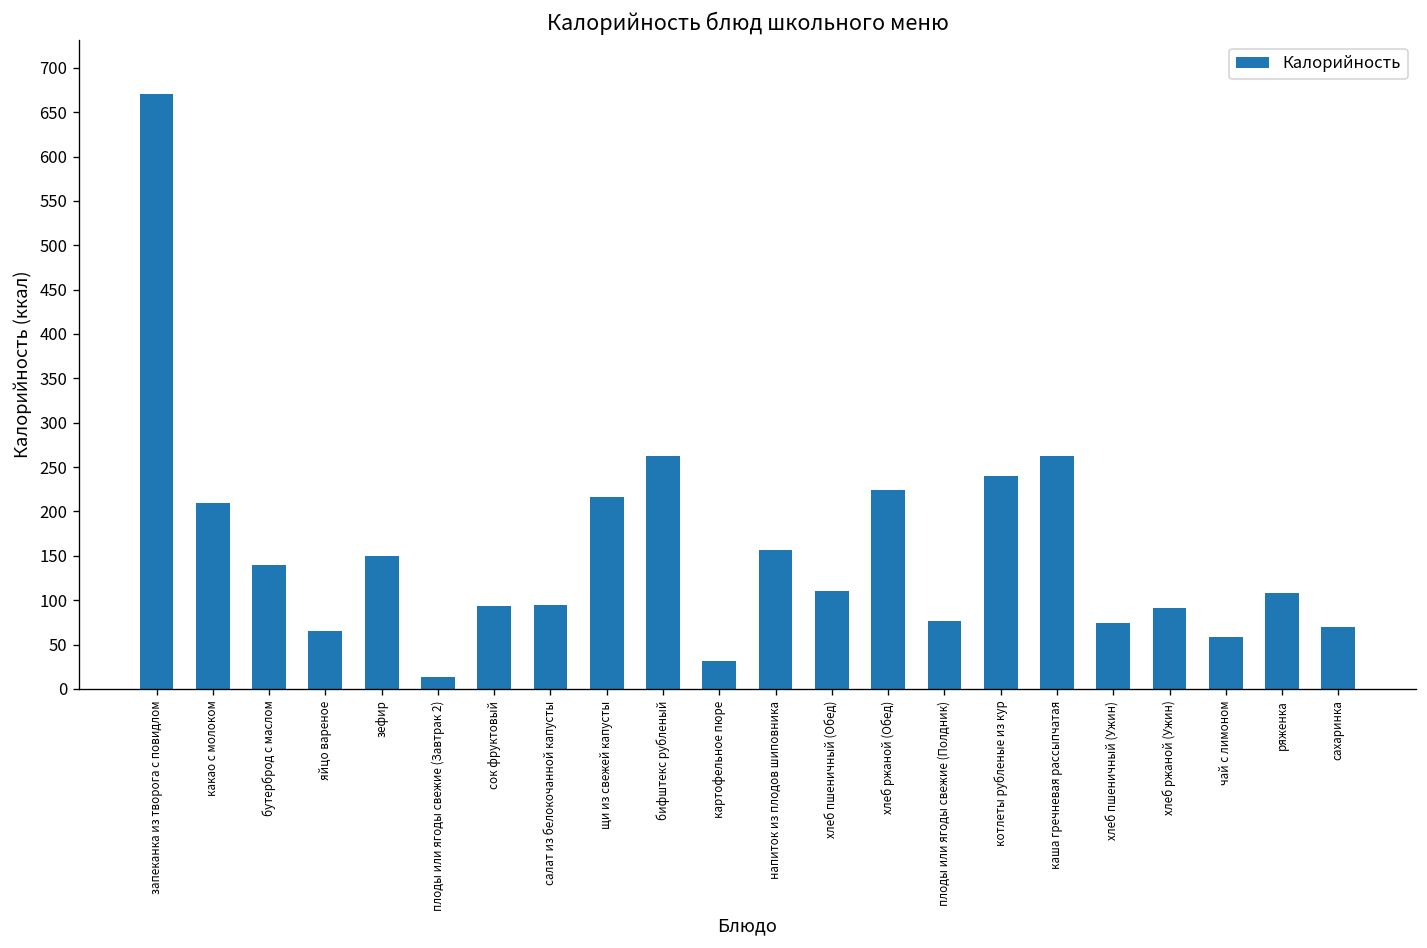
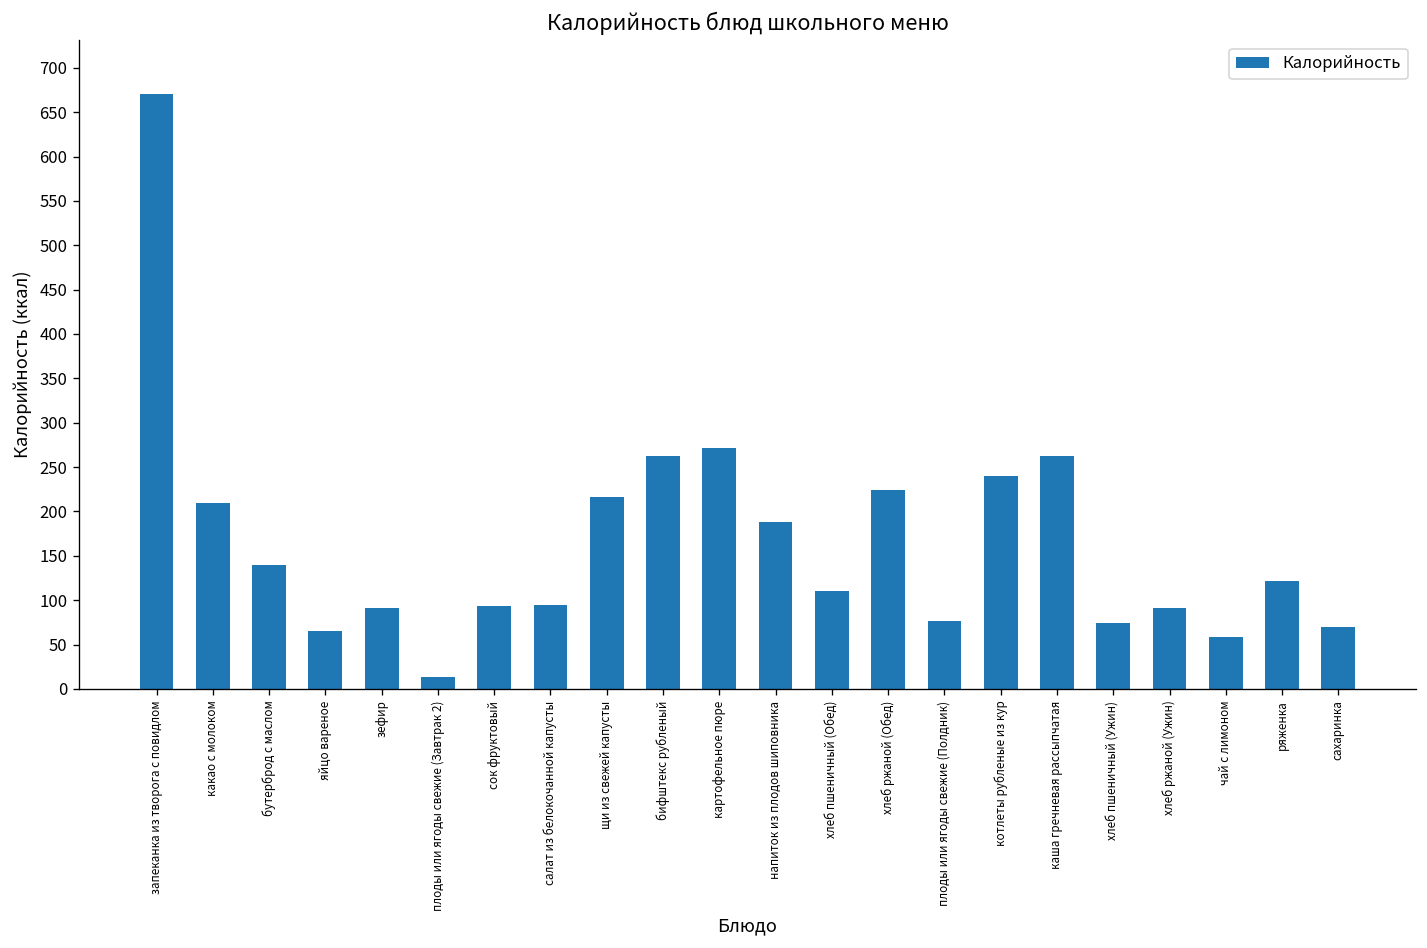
  {
    "запеканка из творога с повидлом": 670,
    "какао с молоком": 210,
    "бутерброд с маслом": 140,
    "яйцо вареное": 70,
-   "зефир": 150,
+   "зефир": 90,
    "плоды или ягоды свежие (Завтрак 2)": 10,
    "сок фруктовый": 90,
    "салат из белокочанной капусты": 100,
    "щи из свежей капусты": 220,
    "бифштекс рубленый": 260,
-   "картофельное пюре": 30,
-   "напиток из плодов шиповника": 160,
+   "картофельное пюре": 270,
+   "напиток из плодов шиповника": 190,
    "хлеб пшеничный (Обед)": 110,
    "хлеб ржаной (Обед)": 220,
    "плоды или ягоды свежие (Полдник)": 80,
    "котлеты рубленые из кур": 240,
    "каша гречневая рассыпчатая": 260,
    "хлеб пшеничный (Ужин)": 70,
    "хлеб ржаной (Ужин)": 90,
    "чай с лимоном": 60,
-   "ряженка": 110,
+   "ряженка": 120,
    "сахаринка": 70
  }
